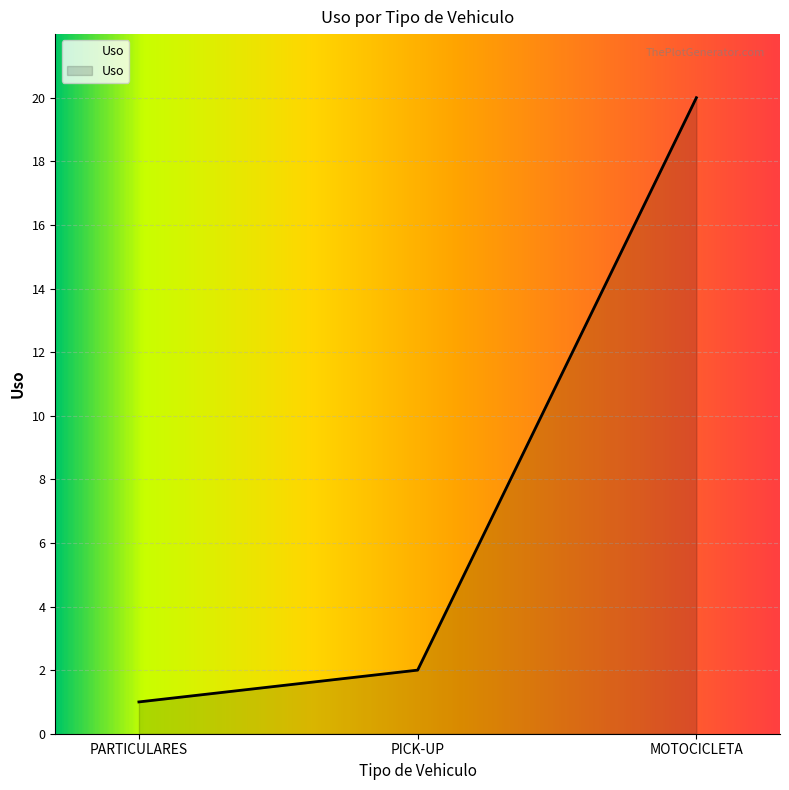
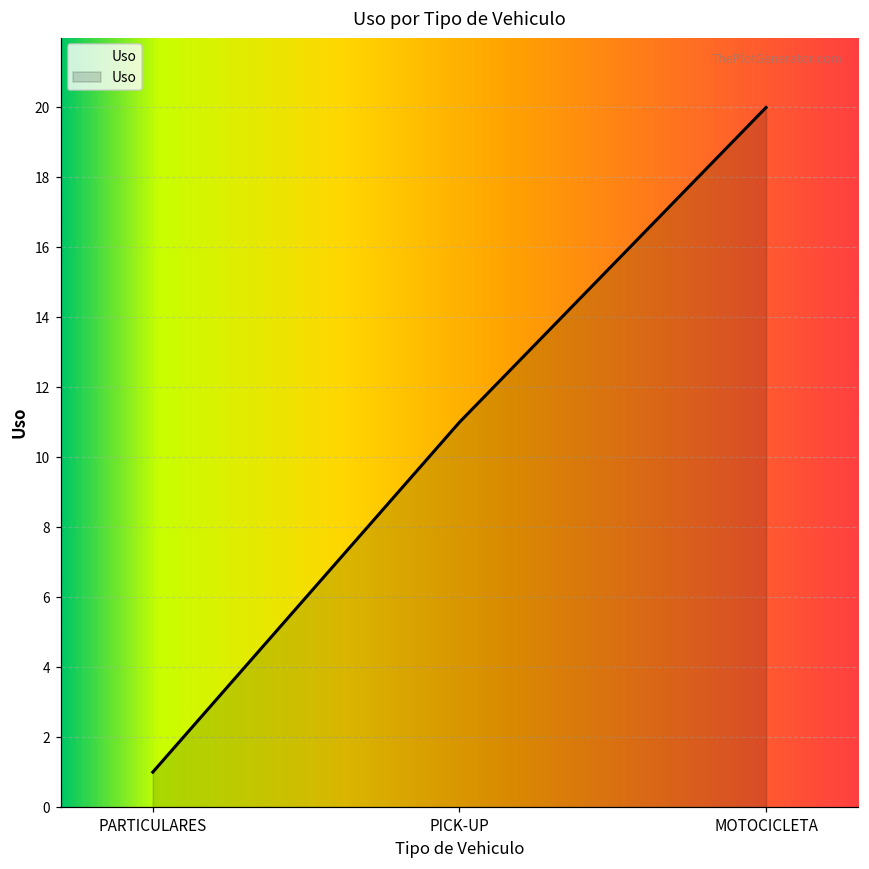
  {
    "PARTICULARES": 1,
-   "PICK-UP": 2,
+   "PICK-UP": 11,
    "MOTOCICLETA": 20
  }
